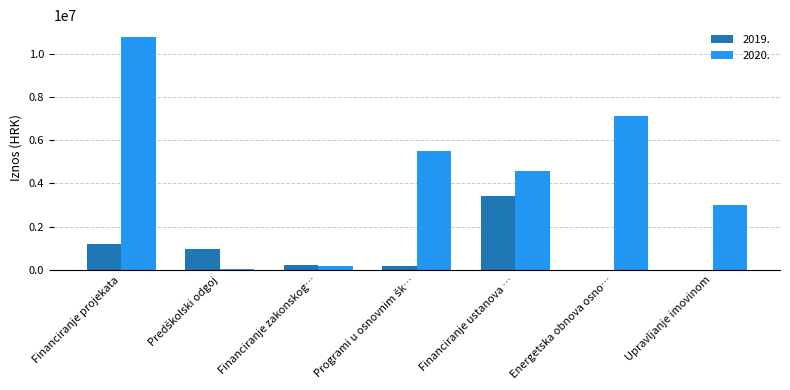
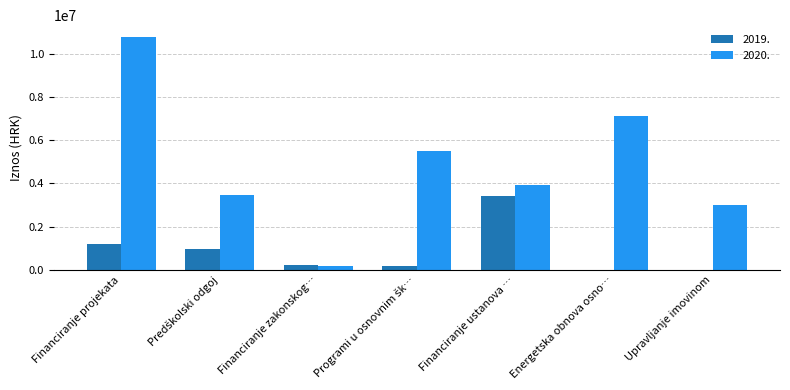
  {
    "2019.": {
      "Financiranje projekata": 1200000,
      "Predškolski odgoj": 1000000,
      "Financiranje zakonskog…": 200000,
      "Programi u osnovnim šk…": 200000,
      "Financiranje ustanova …": 3400000,
      "Energetska obnova osno…": 0,
      "Upravljanje imovinom": 0
    },
    "2020.": {
      "Financiranje projekata": 10800000,
-     "Predškolski odgoj": 100000,
+     "Predškolski odgoj": 3500000,
      "Financiranje zakonskog…": 200000,
      "Programi u osnovnim šk…": 5500000,
-     "Financiranje ustanova …": 4600000,
+     "Financiranje ustanova …": 3900000,
      "Energetska obnova osno…": 7100000,
      "Upravljanje imovinom": 3000000
    }
  }
